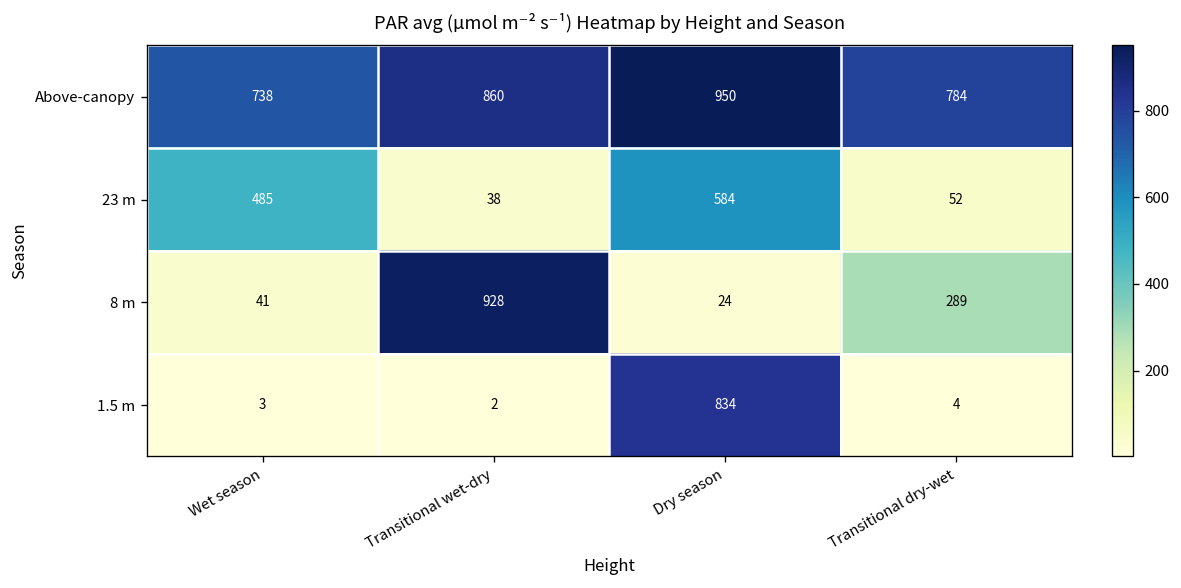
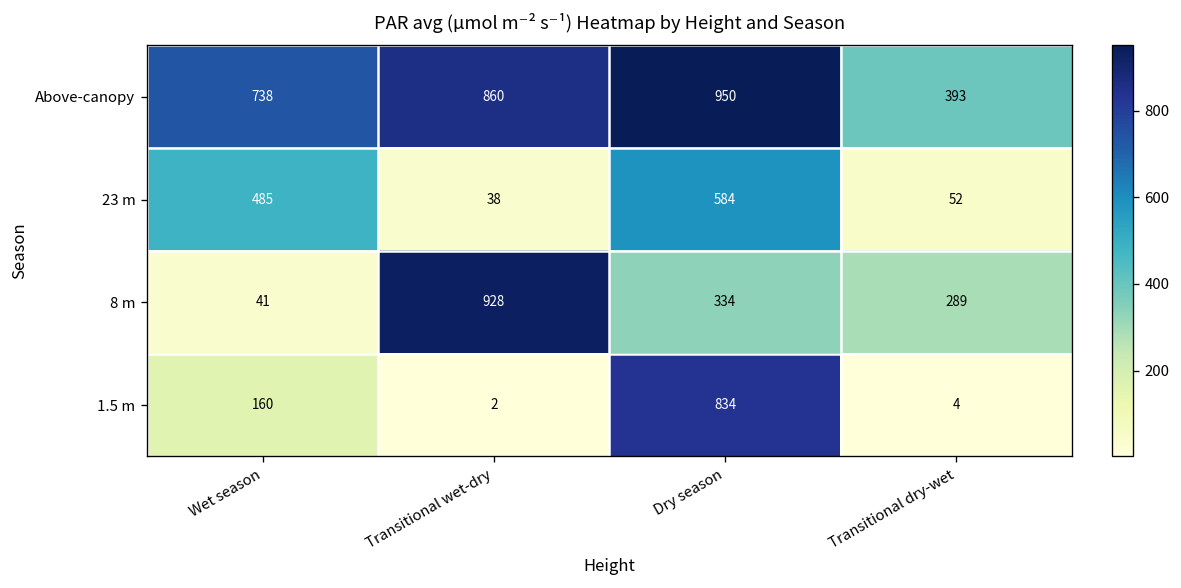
  {
    "Above-canopy": {
      "Wet season": 738,
      "Transitional wet-dry": 860,
      "Dry season": 950,
-     "Transitional dry-wet": 784
+     "Transitional dry-wet": 393
    },
    "23 m": {
      "Wet season": 485,
      "Transitional wet-dry": 38,
      "Dry season": 584,
      "Transitional dry-wet": 52
    },
    "8 m": {
      "Wet season": 41,
      "Transitional wet-dry": 928,
-     "Dry season": 24,
+     "Dry season": 334,
      "Transitional dry-wet": 289
    },
    "1.5 m": {
-     "Wet season": 3,
+     "Wet season": 160,
      "Transitional wet-dry": 2,
      "Dry season": 834,
      "Transitional dry-wet": 4
    }
  }
